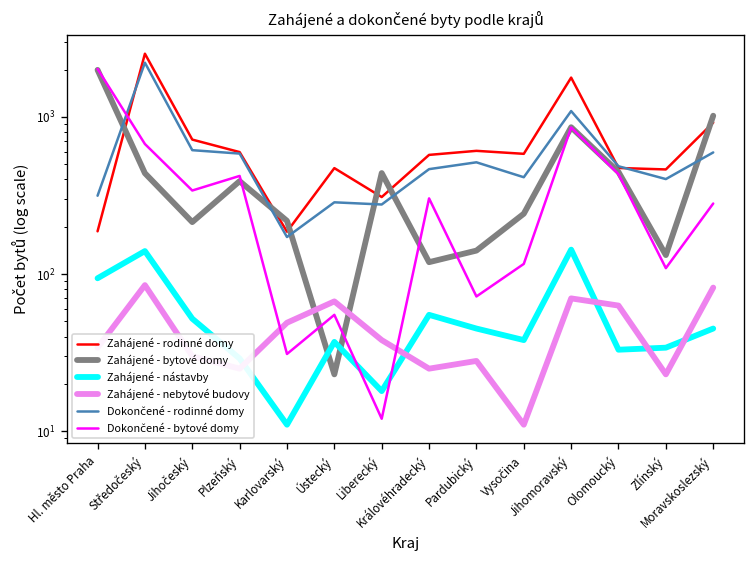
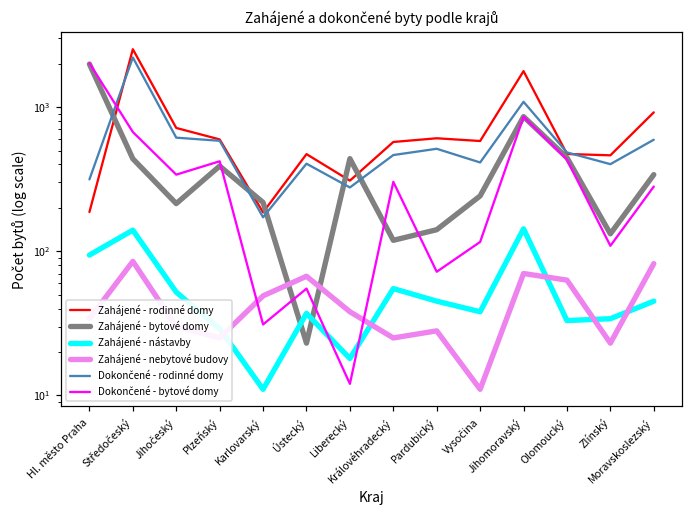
  {
    "Zahájené - rodinné domy": {
      "Hl. město Praha": 190,
      "Středočeský": 2500,
      "Jihočeský": 700,
      "Karlovarský": 190,
      "Ústecký": 470,
      "Liberecký": 310,
      "Královéhradecký": 600,
      "Pardubický": 600,
      "Vysočina": 600,
      "Jihomoravský": 1800,
      "Zlínský": 460,
      "Moravskoslezský": 900
    },
    "Zahájené - bytové domy": {
      "Středočeský": 440,
      "Jihočeský": 210,
      "Plzeňský": 390,
      "Karlovarský": 220,
      "Ústecký": 23,
      "Liberecký": 440,
      "Královéhradecký": 120,
      "Pardubický": 140,
      "Vysočina": 240,
      "Zlínský": 130,
-     "Moravskoslezský": 1000
+     "Moravskoslezský": 340
    },
    "Zahájené - nástavby": {
      "Hl. město Praha": 90,
      "Středočeský": 140,
      "Jihočeský": 52,
      "Karlovarský": 11,
      "Ústecký": 37,
      "Liberecký": 18,
      "Královéhradecký": 55,
      "Pardubický": 45,
      "Vysočina": 38,
      "Jihomoravský": 140,
      "Olomoucký": 33,
      "Zlínský": 34,
      "Moravskoslezský": 45
    },
    "Zahájené - nebytové budovy": {
      "Středočeský": 90,
      "Karlovarský": 49,
      "Ústecký": 70,
      "Liberecký": 38,
      "Královéhradecký": 25,
      "Pardubický": 28,
      "Vysočina": 11,
      "Jihomoravský": 70,
      "Olomoucký": 60,
      "Zlínský": 23,
      "Moravskoslezský": 80
    },
    "Dokončené - rodinné domy": {
      "Hl. město Praha": 320,
      "Středočeský": 2200,
      "Jihočeský": 600,
      "Karlovarský": 170,
-     "Ústecký": 290,
+     "Ústecký": 410,
      "Liberecký": 280,
      "Královéhradecký": 470,
      "Pardubický": 510,
      "Vysočina": 410,
      "Jihomoravský": 1100,
      "Zlínský": 400,
      "Moravskoslezský": 600
    },
    "Dokončené - bytové domy": {
      "Středočeský": 700,
      "Jihočeský": 340,
      "Plzeňský": 420,
      "Karlovarský": 31,
      "Ústecký": 55,
      "Liberecký": 12,
      "Královéhradecký": 300,
      "Pardubický": 70,
      "Vysočina": 120,
      "Zlínský": 110,
      "Moravskoslezský": 280
    }
  }
